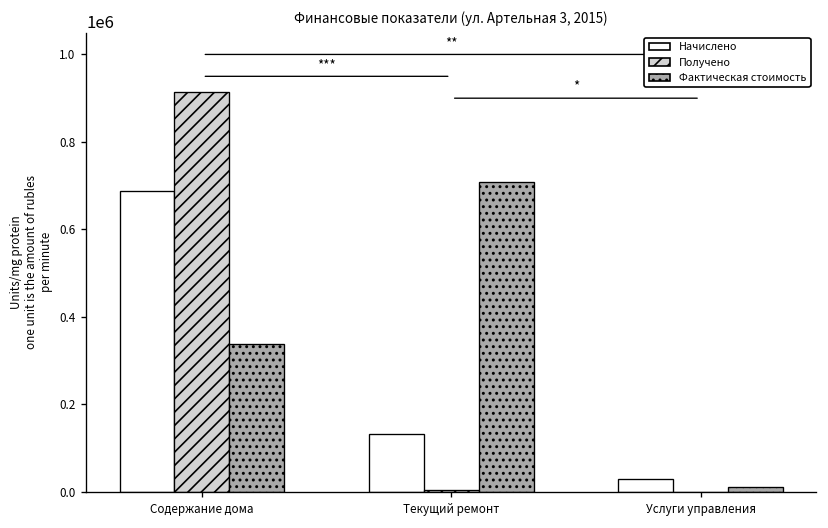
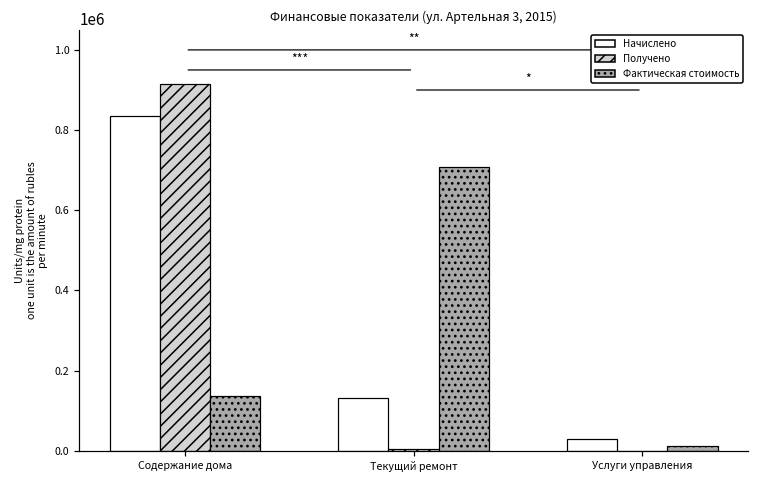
  {
    "Начислено": {
-     "Содержание дома": 690000,
+     "Содержание дома": 840000,
      "Текущий ремонт": 130000,
      "Услуги управления": 30000
    },
    "Получено": {
      "Содержание дома": 910000,
      "Услуги управления": 0
    },
    "Фактическая стоимость": {
-     "Содержание дома": 340000,
+     "Содержание дома": 140000,
      "Текущий ремонт": 710000,
      "Услуги управления": 10000
    }
  }
